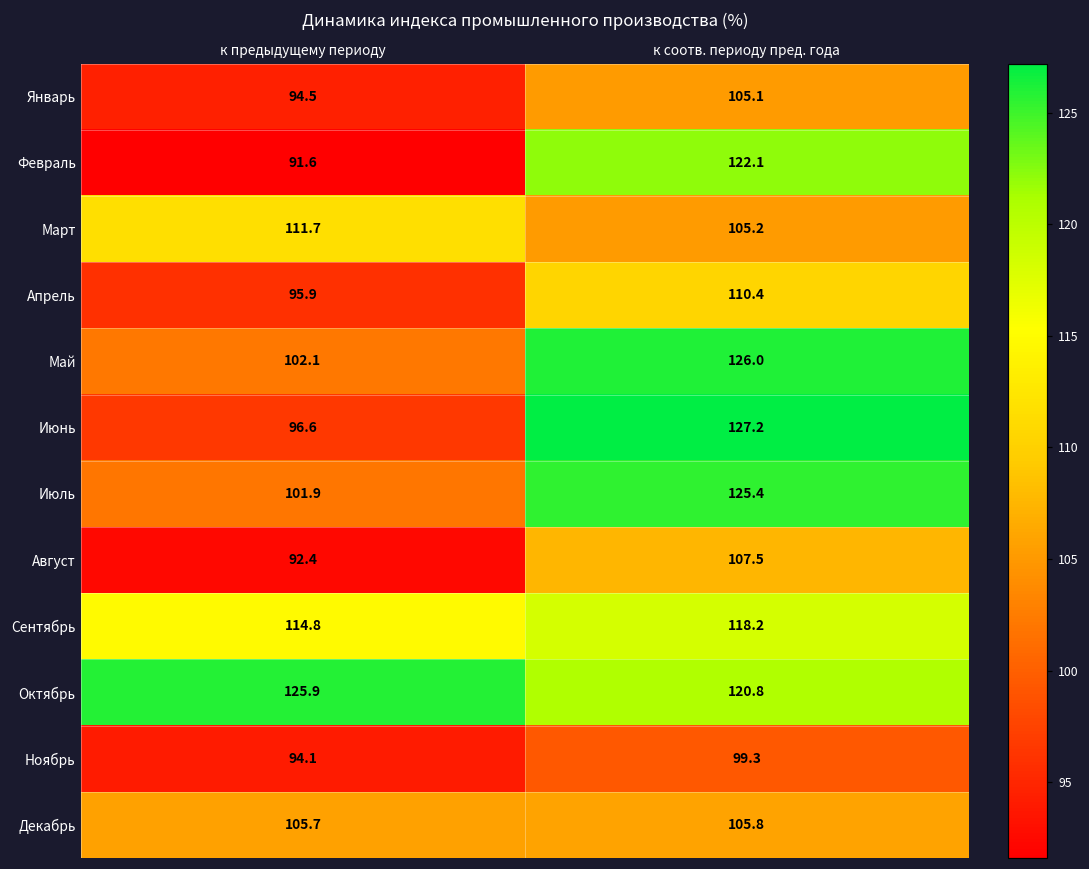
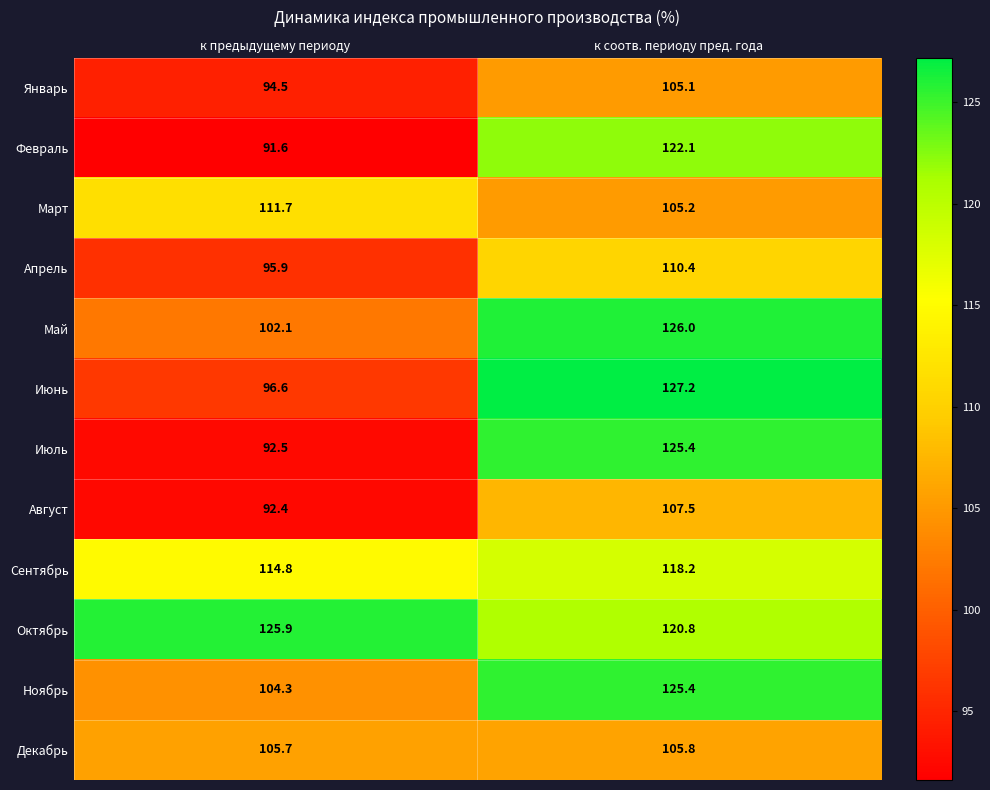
  {
    "Январь": {
      "к предыдущему периоду": 94.5,
      "к соотв. периоду пред. года": 105.1
    },
    "Февраль": {
      "к предыдущему периоду": 91.6,
      "к соотв. периоду пред. года": 122.1
    },
    "Март": {
      "к предыдущему периоду": 111.7,
      "к соотв. периоду пред. года": 105.2
    },
    "Апрель": {
      "к предыдущему периоду": 95.9,
      "к соотв. периоду пред. года": 110.4
    },
    "Май": {
      "к предыдущему периоду": 102.1,
      "к соотв. периоду пред. года": 126.0
    },
    "Июнь": {
      "к предыдущему периоду": 96.6,
      "к соотв. периоду пред. года": 127.2
    },
    "Июль": {
-     "к предыдущему периоду": 101.9,
+     "к предыдущему периоду": 92.5,
      "к соотв. периоду пред. года": 125.4
    },
    "Август": {
      "к предыдущему периоду": 92.4,
      "к соотв. периоду пред. года": 107.5
    },
    "Сентябрь": {
      "к предыдущему периоду": 114.8,
      "к соотв. периоду пред. года": 118.2
    },
    "Октябрь": {
      "к предыдущему периоду": 125.9,
      "к соотв. периоду пред. года": 120.8
    },
    "Ноябрь": {
-     "к предыдущему периоду": 94.1,
-     "к соотв. периоду пред. года": 99.3
+     "к предыдущему периоду": 104.3,
+     "к соотв. периоду пред. года": 125.4
    },
    "Декабрь": {
      "к предыдущему периоду": 105.7,
      "к соотв. периоду пред. года": 105.8
    }
  }
